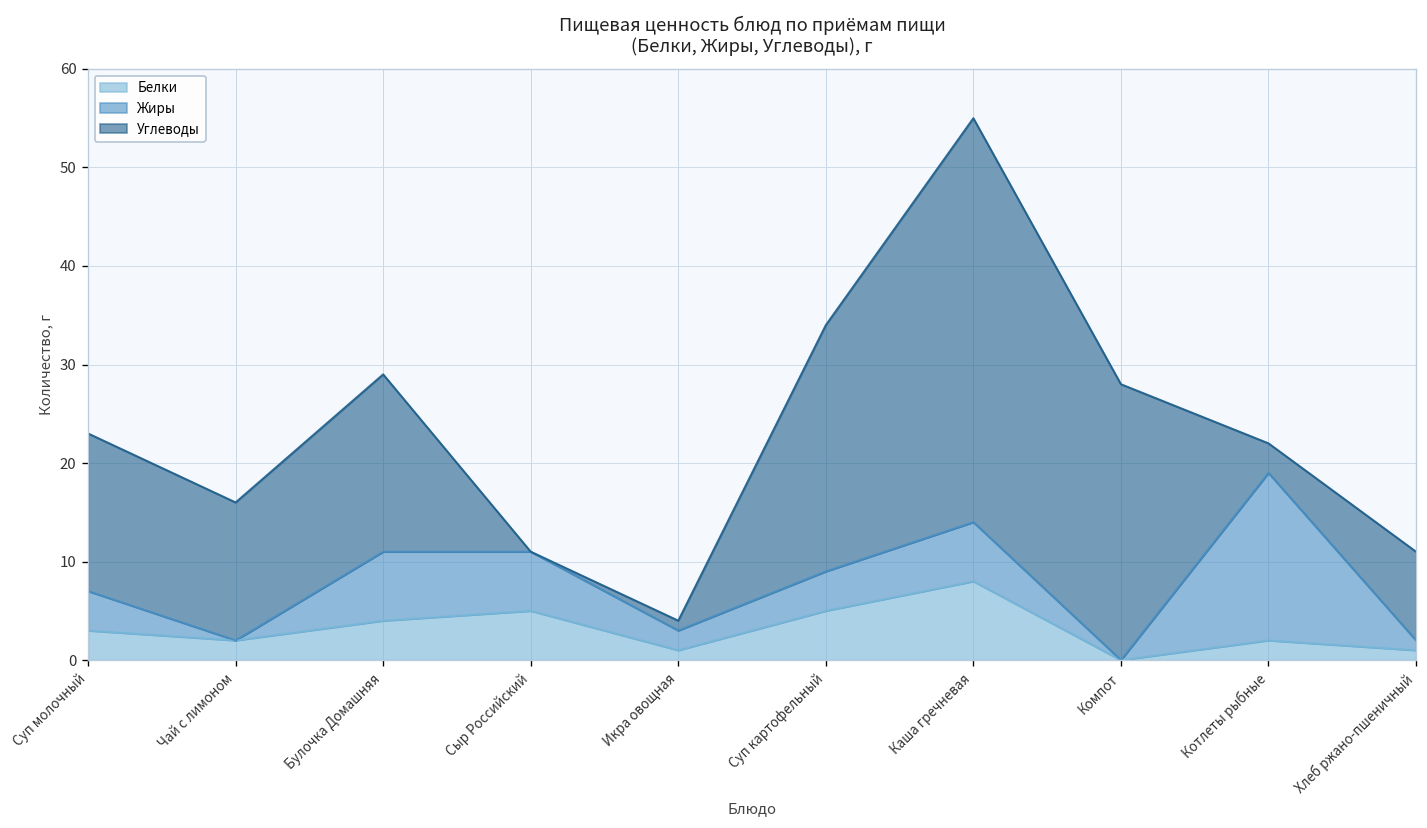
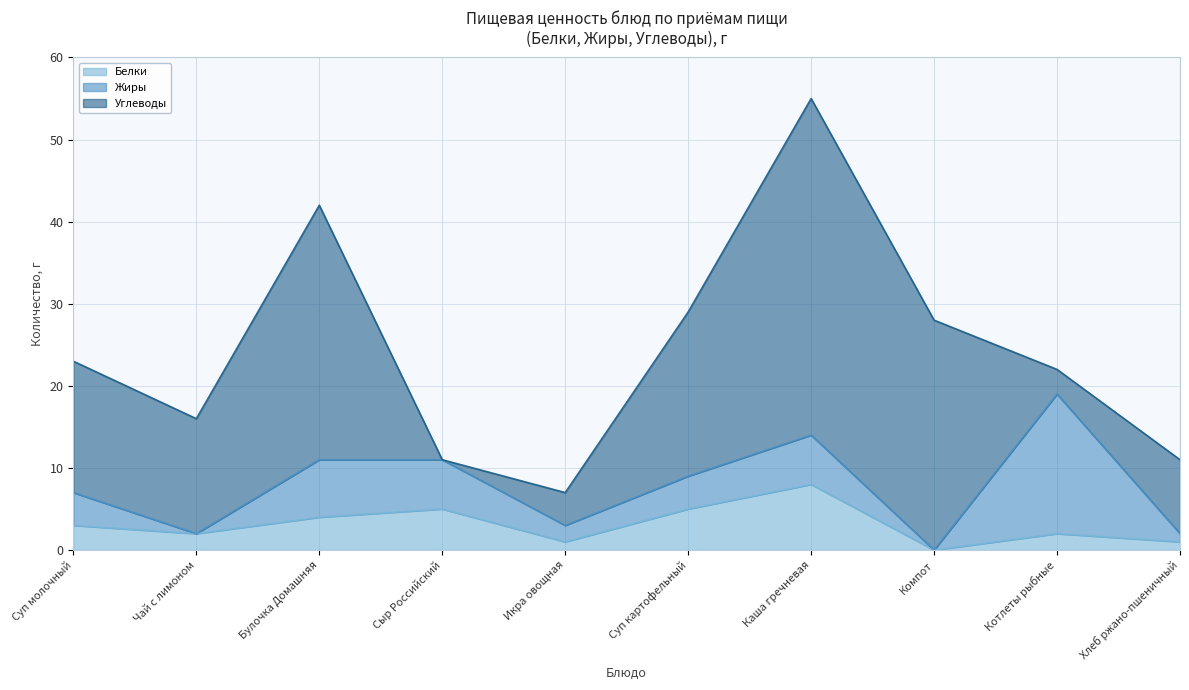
  {
    "Углеводы": {
      "Суп молочный": 16,
      "Чай с лимоном": 14,
-     "Булочка Домашняя": 18,
-     "Икра овощная": 1,
-     "Суп картофельный": 25,
+     "Булочка Домашняя": 31,
+     "Икра овощная": 4,
+     "Суп картофельный": 20,
      "Каша гречневая": 41,
      "Компот": 28,
      "Котлеты рыбные": 3,
      "Хлеб ржано-пшеничный": 9
    }
  }
